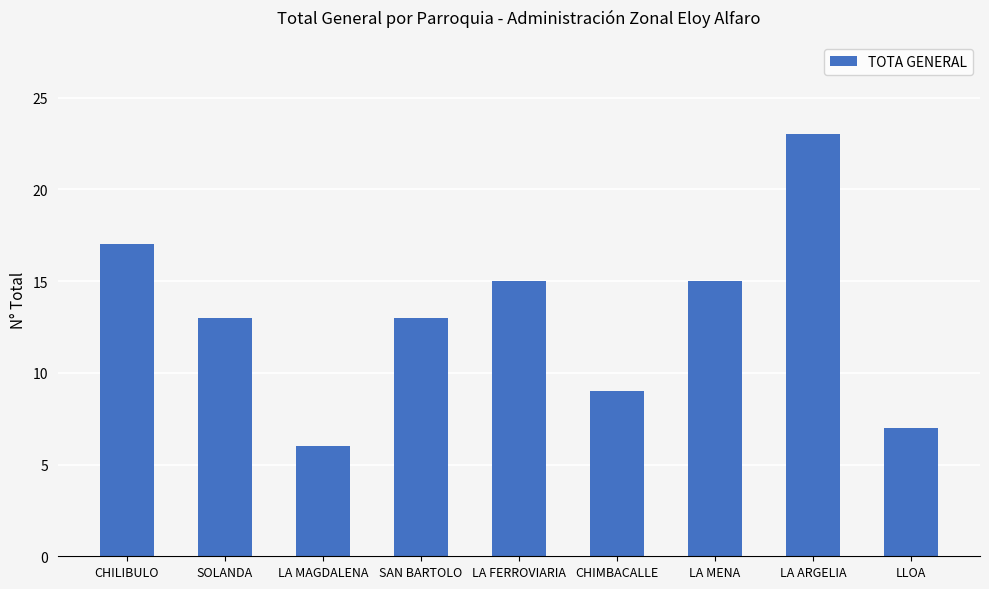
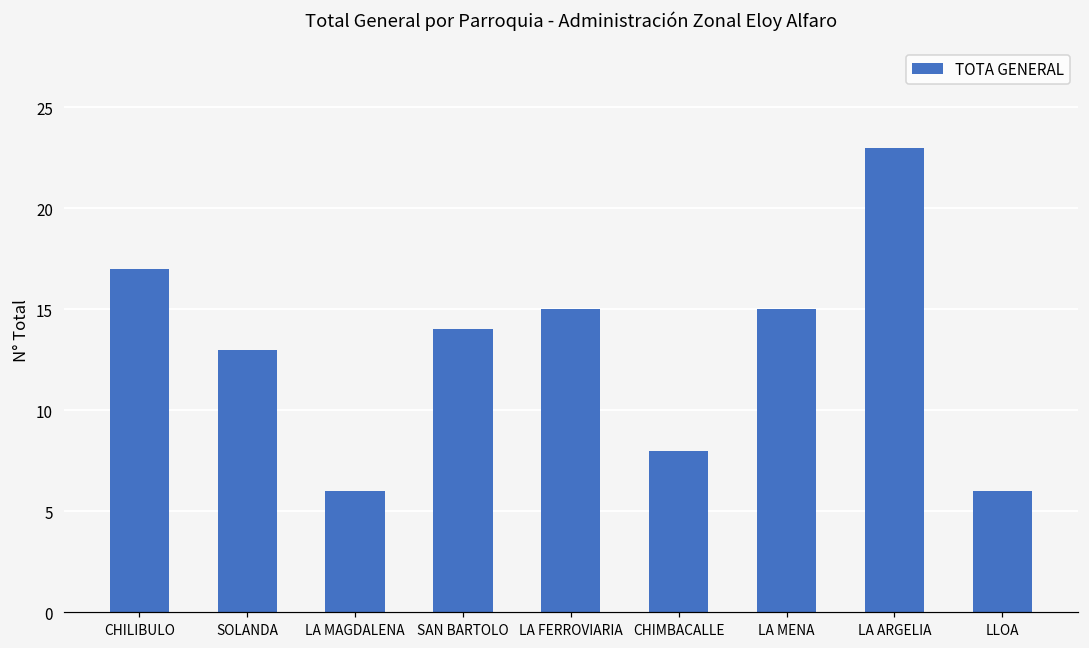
  {
    "CHILIBULO": 17,
    "SOLANDA": 13,
    "LA MAGDALENA": 6,
-   "SAN BARTOLO": 13,
+   "SAN BARTOLO": 14,
    "LA FERROVIARIA": 15,
-   "CHIMBACALLE": 9,
+   "CHIMBACALLE": 8,
    "LA MENA": 15,
    "LA ARGELIA": 23,
-   "LLOA": 7
+   "LLOA": 6
  }
